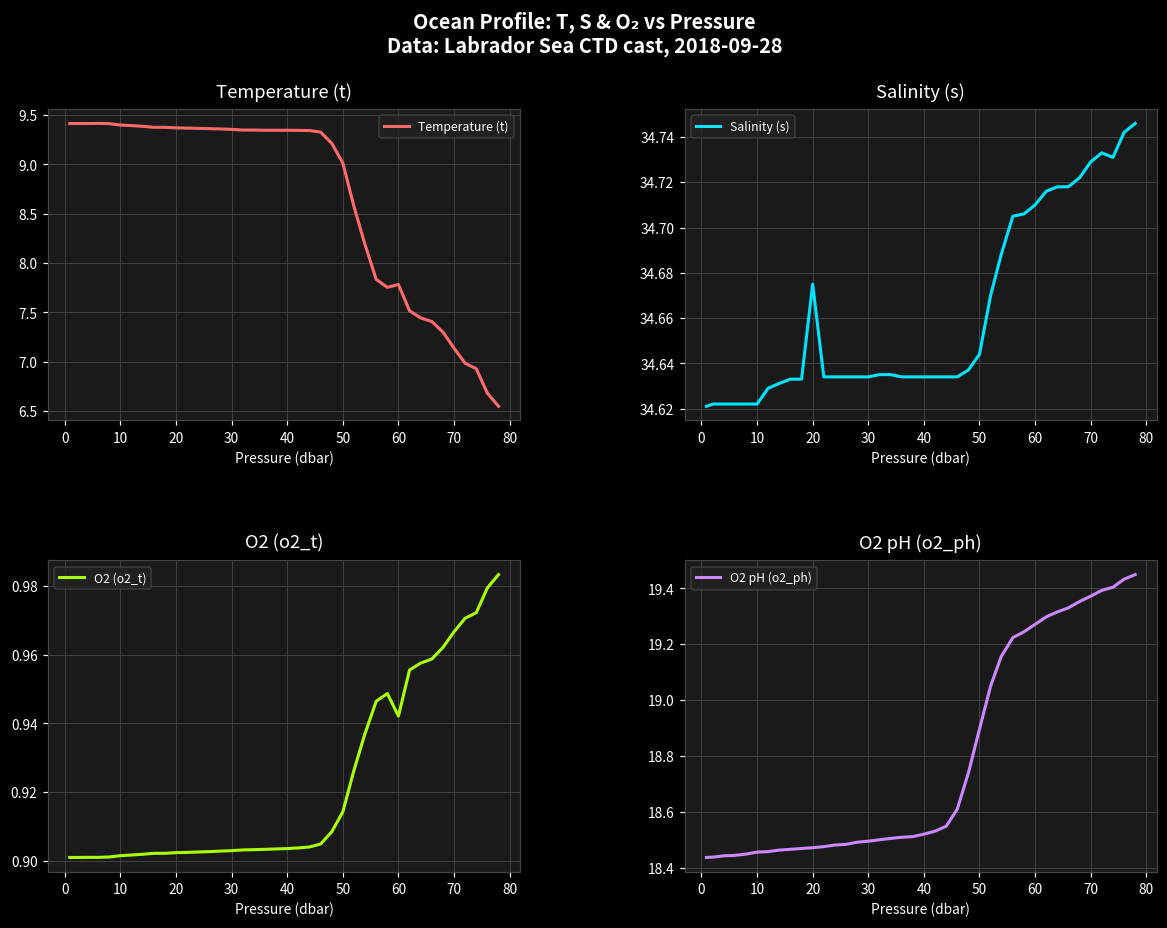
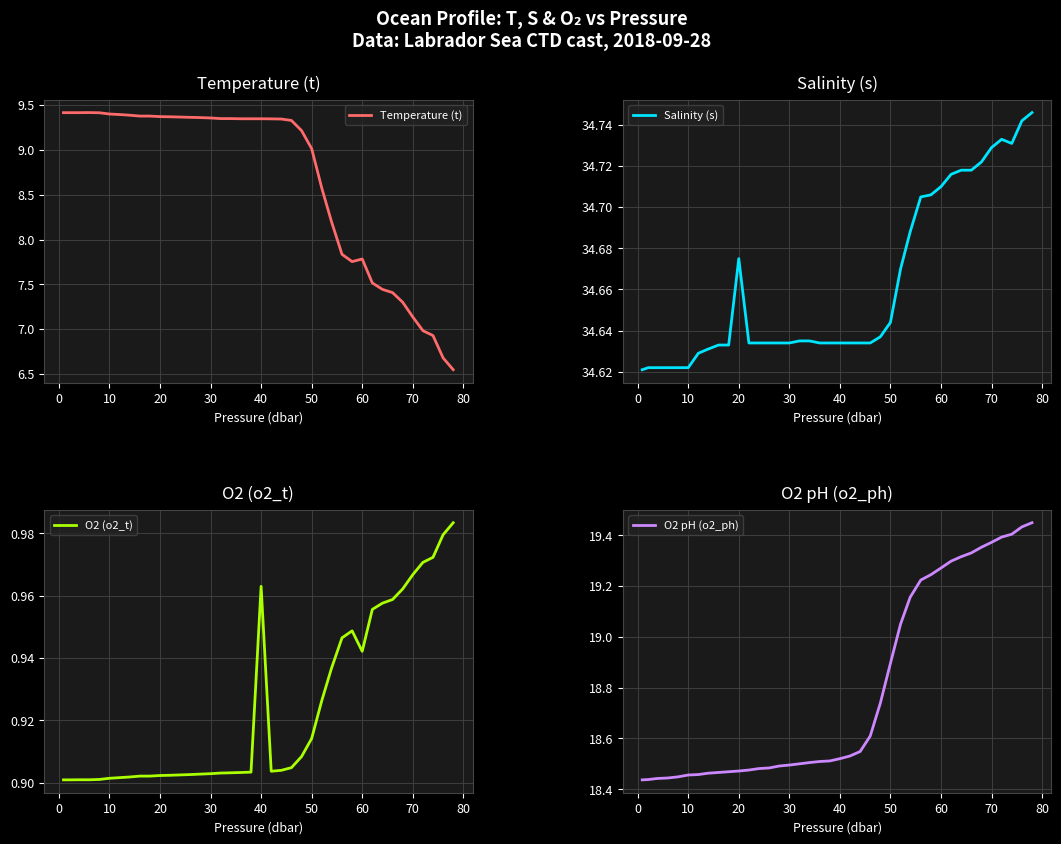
  {
    "Temperature (t)": {
      "10": 9.4,
      "20": 9.4,
      "30": 9.4,
      "40": 9.3,
      "50": 9.0,
      "60": 7.8,
      "70": 7.1
    },
    "Salinity (s)": {
      "10": 34.622,
      "20": 34.675,
      "30": 34.634,
      "40": 34.634,
      "50": 34.644,
      "60": 34.710,
      "70": 34.729
    },
    "O2 (o2_t)": {
      "10": 0.901,
      "20": 0.902,
      "30": 0.903,
-     "40": 0.904,
+     "40": 0.963,
      "50": 0.914,
      "60": 0.942,
      "70": 0.967
    },
    "O2 pH (o2_ph)": {
      "10": 18.46,
      "20": 18.47,
      "30": 18.50,
      "40": 18.52,
      "50": 18.90,
      "60": 19.27,
      "70": 19.37
    }
  }
